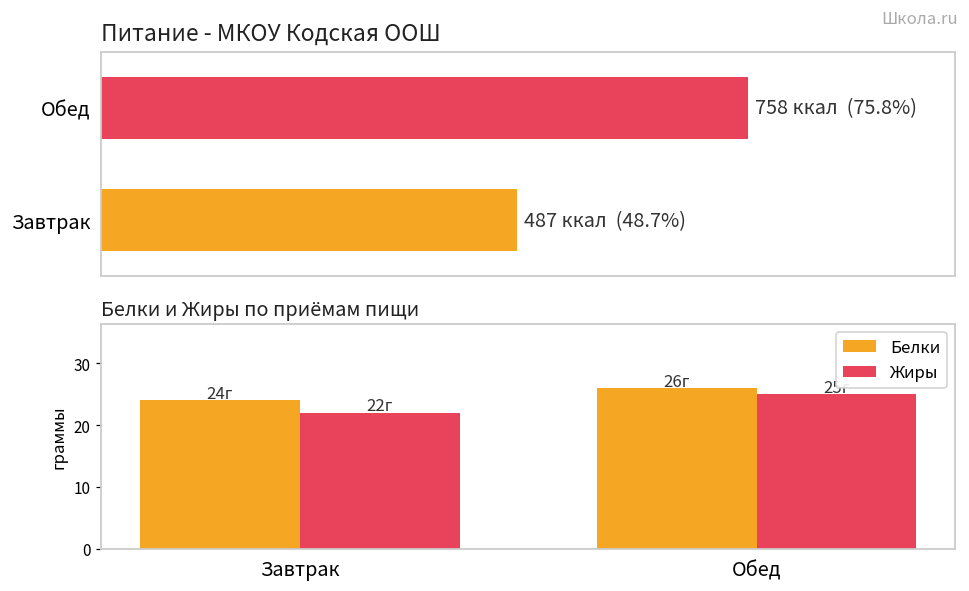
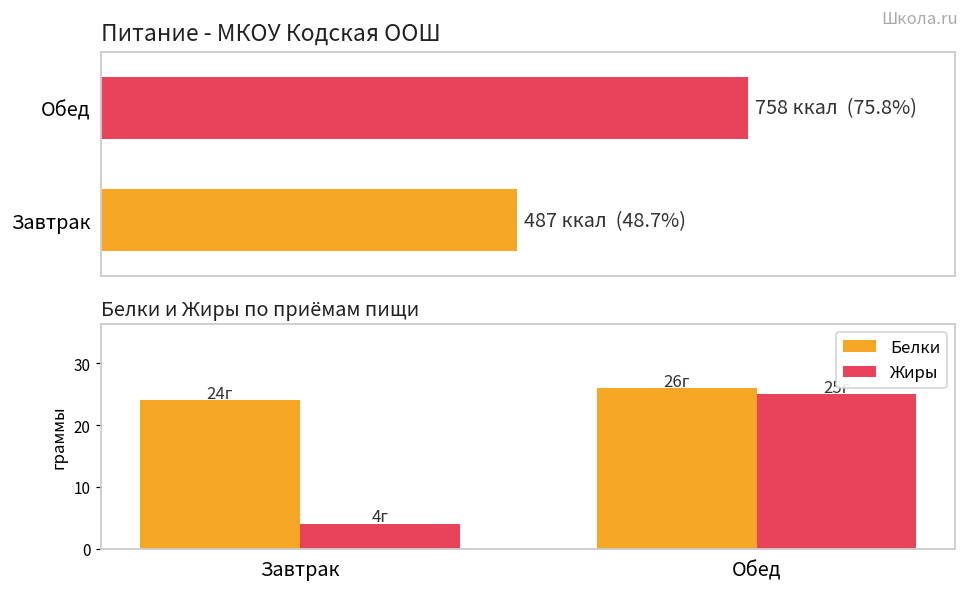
  {
    "Питание - МКОУ Кодская ООШ": {
      "Обед": "758",
      "Завтрак": "487"
    },
    "Белки и Жиры по приёмам пищи": {
      "Белки": {
        "Завтрак": "24г",
        "Обед": "26г"
      },
      "Жиры": {
-       "Завтрак": "22г"
+       "Завтрак": "4г"
      }
    }
  }
